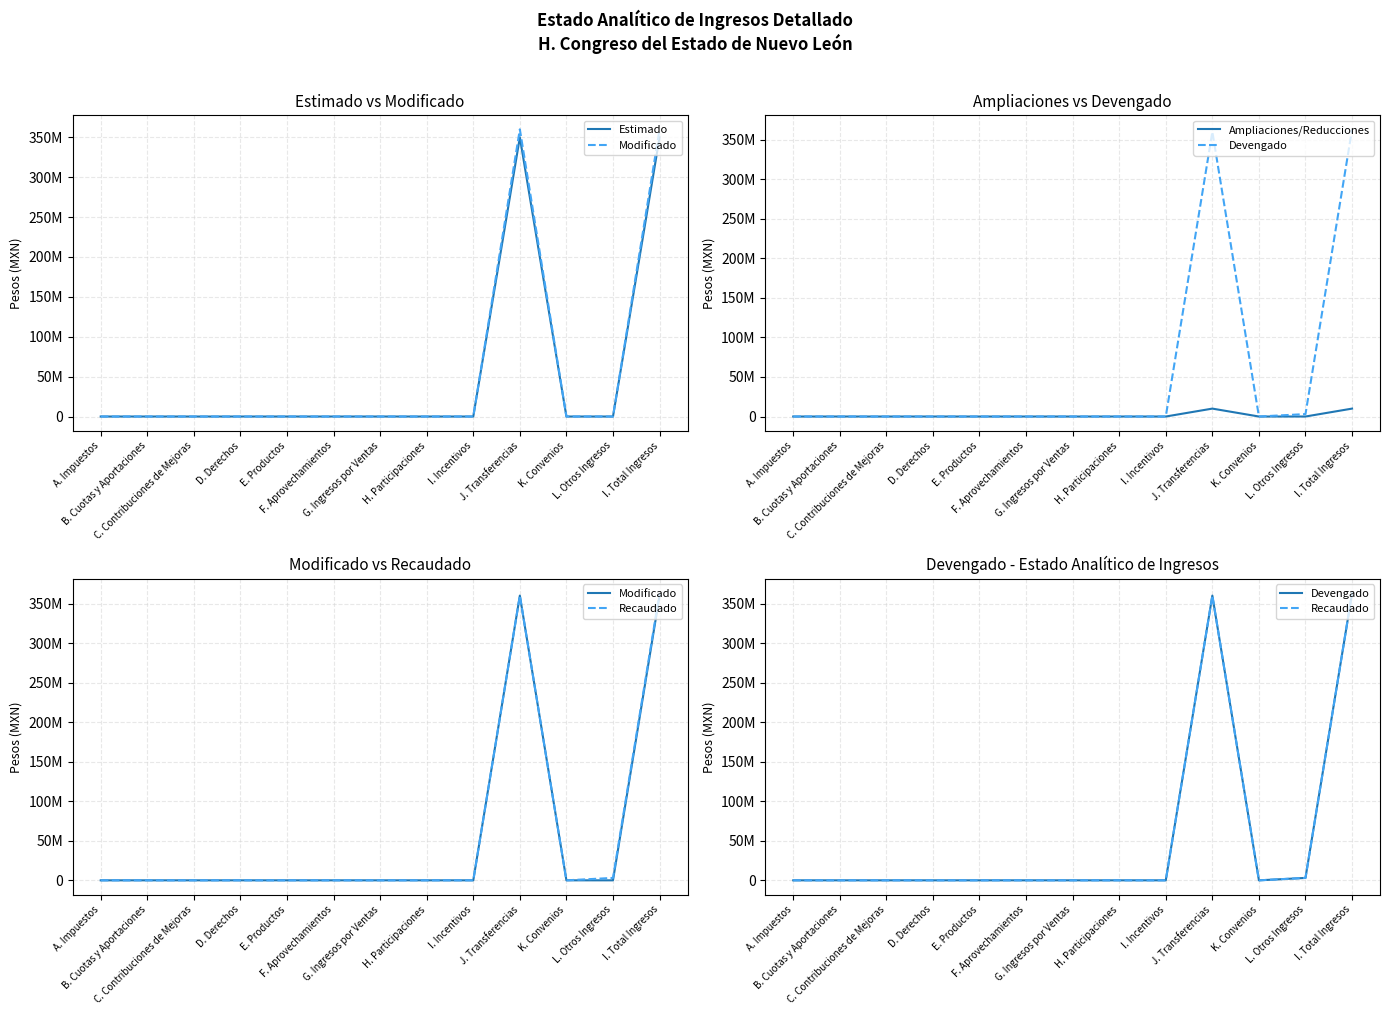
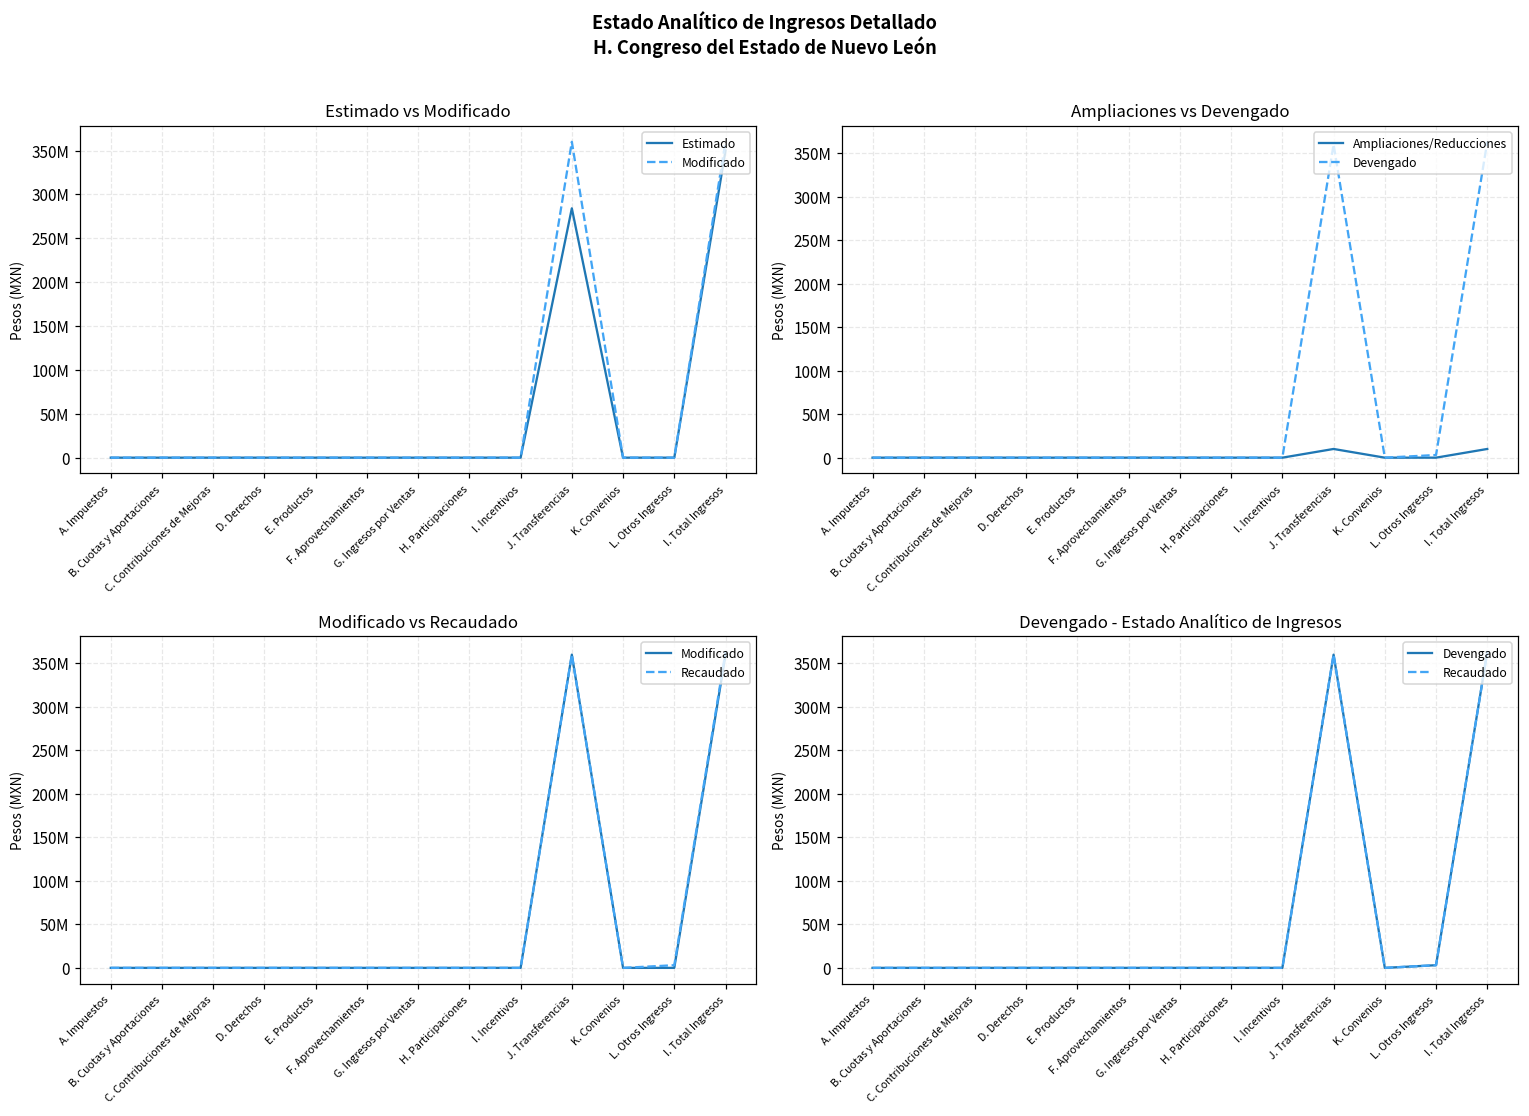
  {
    "Estimado vs Modificado": {
      "Estimado": {
-       "J. Transferencias": 350000000
+       "J. Transferencias": 280000000
      }
    },
    "Ampliaciones vs Devengado": {
      "Ampliaciones/Reducciones": {
        "J. Transferencias": 10000000,
        "I. Total Ingresos": 10000000
      }
    },
    "Devengado - Estado Analítico de Ingresos": {
      "A. Impuestos": 0,
      "B. Cuotas y Aportaciones": 0,
      "C. Contribuciones de Mejoras": 0,
      "D. Derechos": 0,
      "E. Productos": 0,
      "F. Aprovechamientos": 0,
      "G. Ingresos por Ventas": 0,
      "H. Participaciones": 0,
      "I. Incentivos": 0,
      "J. Transferencias": 360000000,
      "K. Convenios": 0,
      "L. Otros Ingresos": 0
    }
  }
